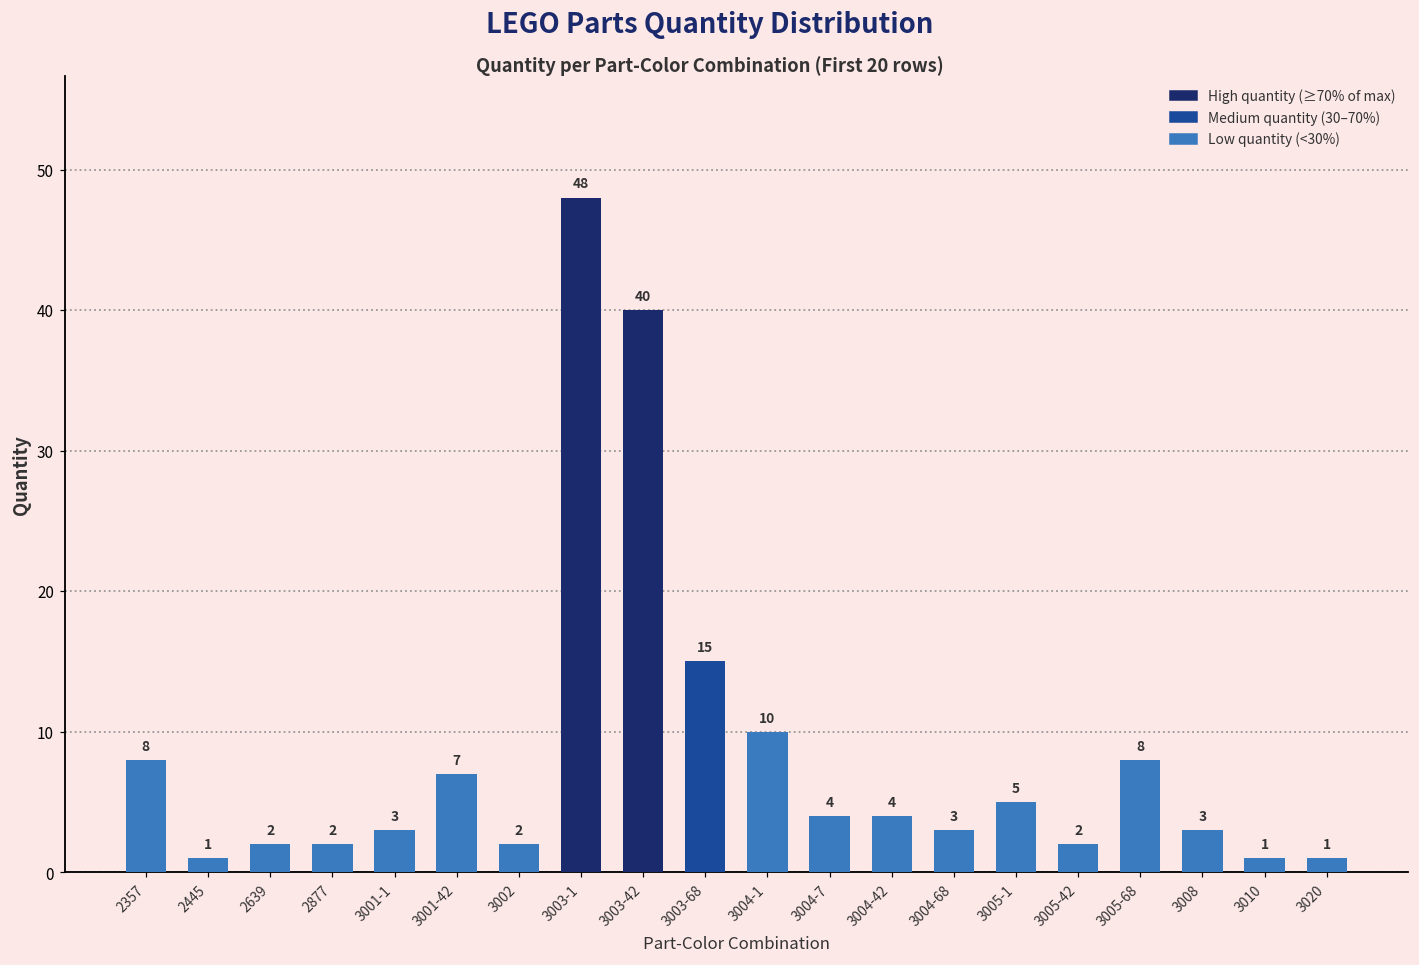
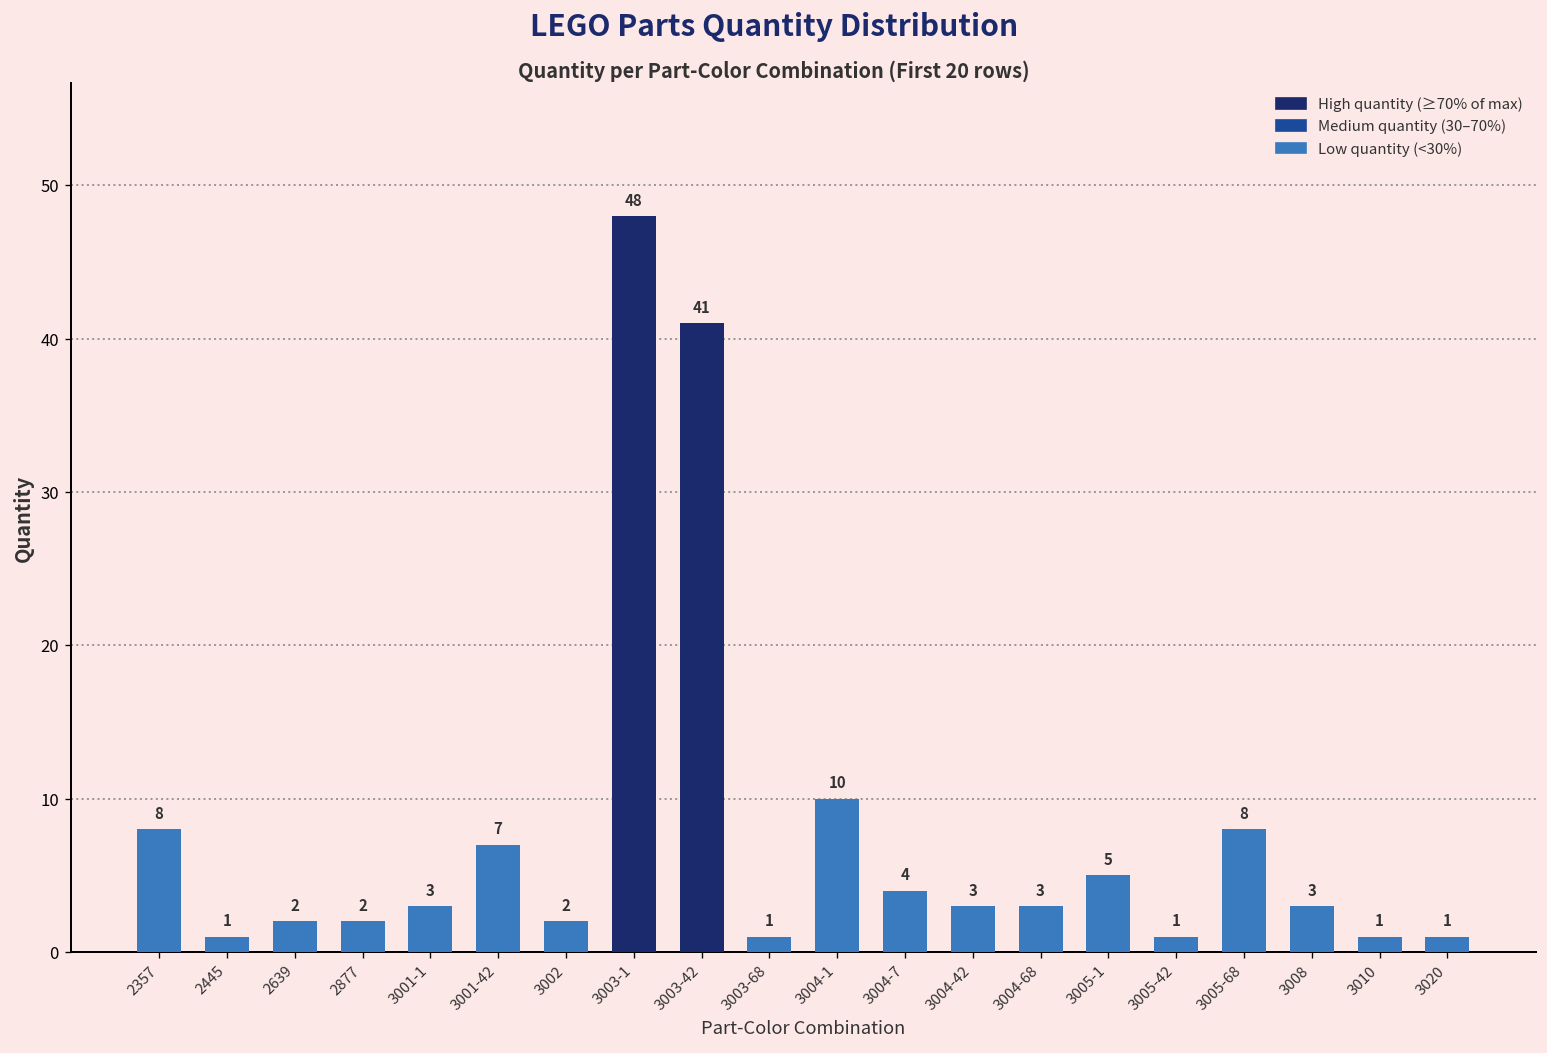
  {
    "2357": 8,
    "2445": 1,
    "2639": 2,
    "2877": 2,
    "3001-1": 3,
    "3001-42": 7,
    "3002": 2,
    "3003-1": 48,
-   "3003-42": 40,
-   "3003-68": 15,
+   "3003-42": 41,
+   "3003-68": 1,
    "3004-1": 10,
    "3004-7": 4,
-   "3004-42": 4,
+   "3004-42": 3,
    "3004-68": 3,
    "3005-1": 5,
-   "3005-42": 2,
+   "3005-42": 1,
    "3005-68": 8,
    "3008": 3,
    "3010": 1,
    "3020": 1
  }
